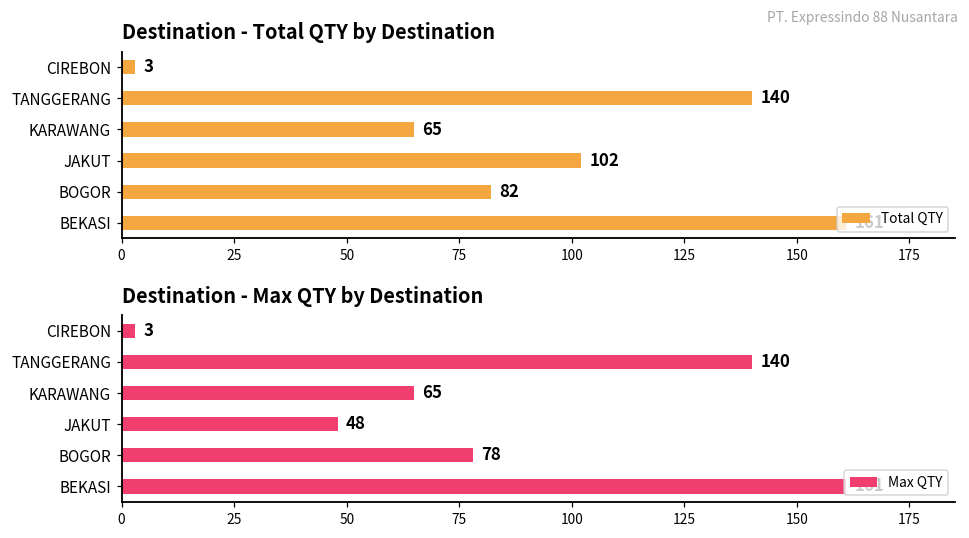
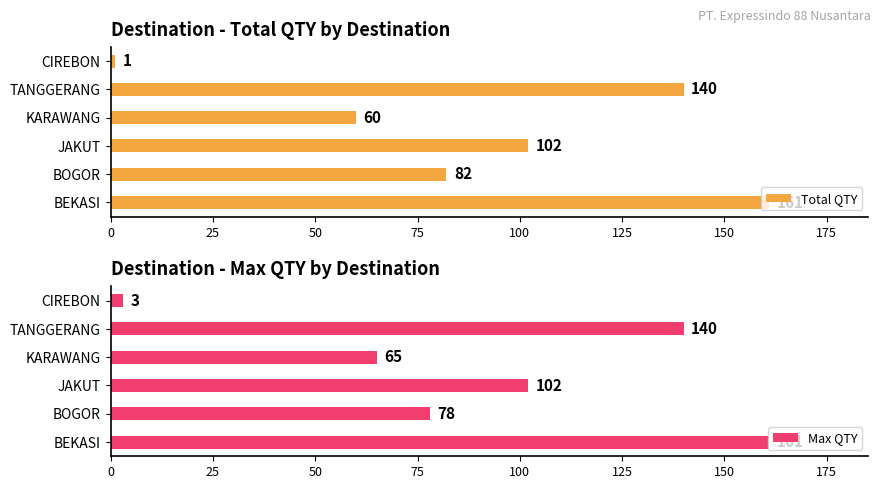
  {
    "Destination - Total QTY by Destination": {
-     "CIREBON": 3,
+     "CIREBON": 1,
      "TANGGERANG": 140,
-     "KARAWANG": 65,
+     "KARAWANG": 60,
      "JAKUT": 102,
      "BOGOR": 82
    },
    "Destination - Max QTY by Destination": {
      "CIREBON": 3,
      "TANGGERANG": 140,
      "KARAWANG": 65,
-     "JAKUT": 48,
+     "JAKUT": 102,
      "BOGOR": 78
    }
  }
